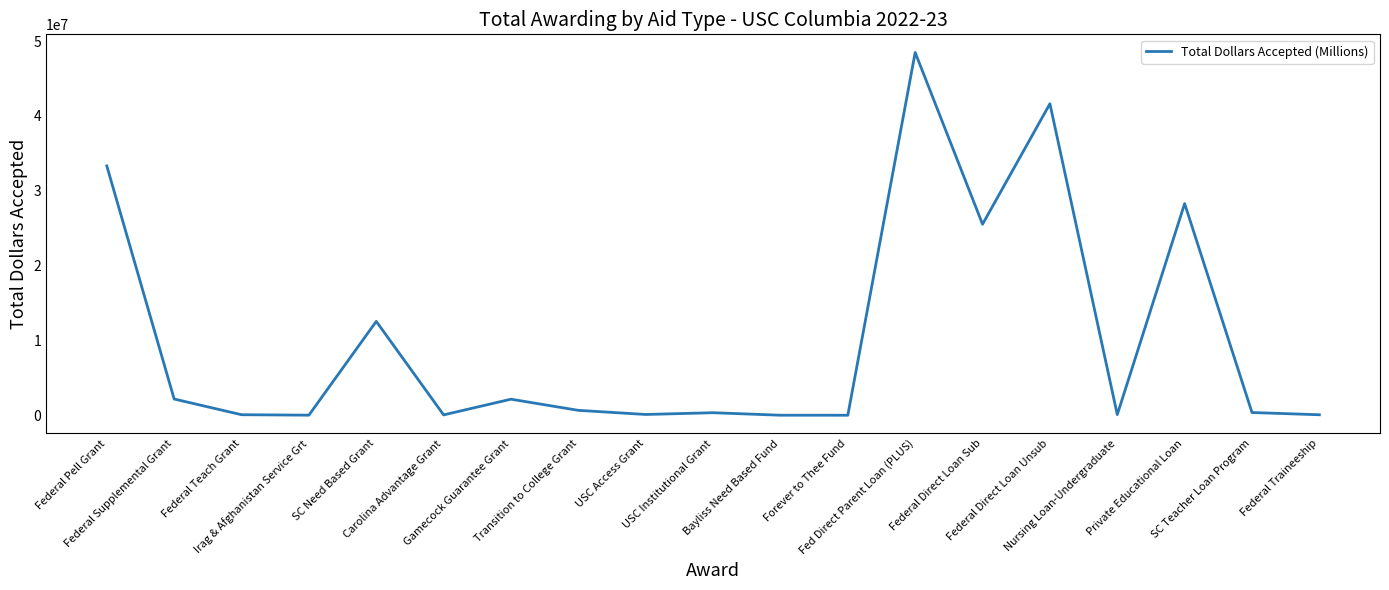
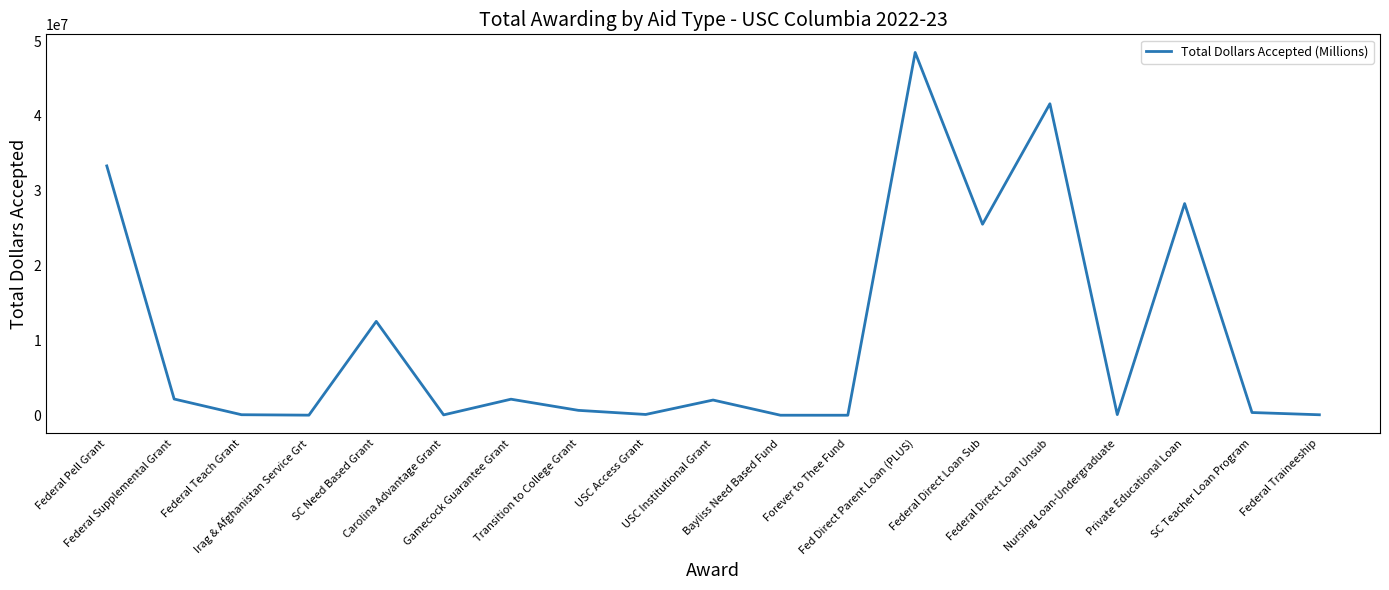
  {
    "Federal Pell Grant": 33000000,
    "Federal Supplemental Grant": 2000000,
    "Federal Teach Grant": 0,
    "Irag & Afghanistan Service Grt": 0,
    "SC Need Based Grant": 13000000,
    "Carolina Advantage Grant": 0,
    "Gamecock Guarantee Grant": 2000000,
    "Transition to College Grant": 1000000,
    "USC Access Grant": 0,
-   "USC Institutional Grant": 0,
+   "USC Institutional Grant": 2000000,
    "Bayliss Need Based Fund": 0,
    "Forever to Thee Fund": 0,
    "Fed Direct Parent Loan (PLUS)": 48000000,
    "Federal Direct Loan Sub": 26000000,
    "Federal Direct Loan Unsub": 42000000,
    "Nursing Loan-Undergraduate": 0,
    "Private Educational Loan": 28000000,
    "SC Teacher Loan Program": 0,
    "Federal Traineeship": 0
  }
